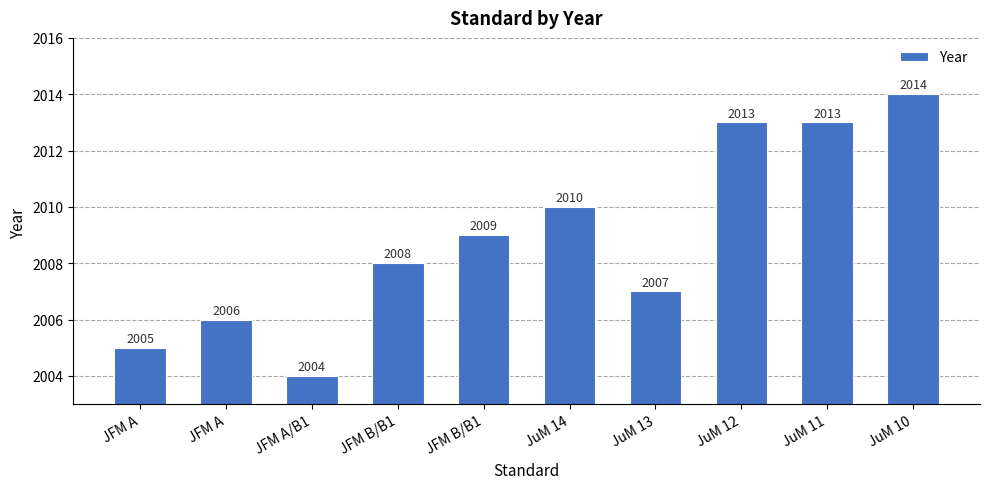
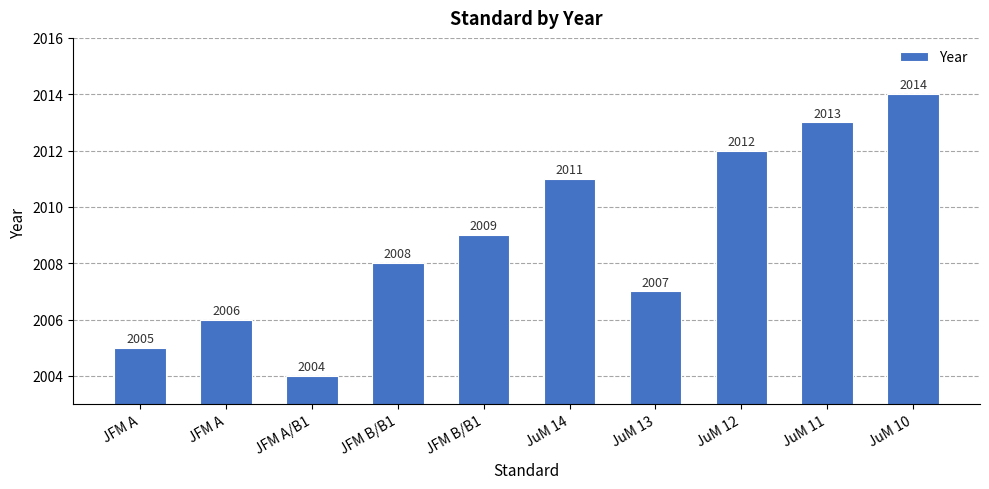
  {
    "JFM A/B1": 2004,
-   "JuM 14": 2010,
+   "JuM 14": 2011,
    "JuM 13": 2007,
-   "JuM 12": 2013,
+   "JuM 12": 2012,
    "JuM 11": 2013,
    "JuM 10": 2014
  }
